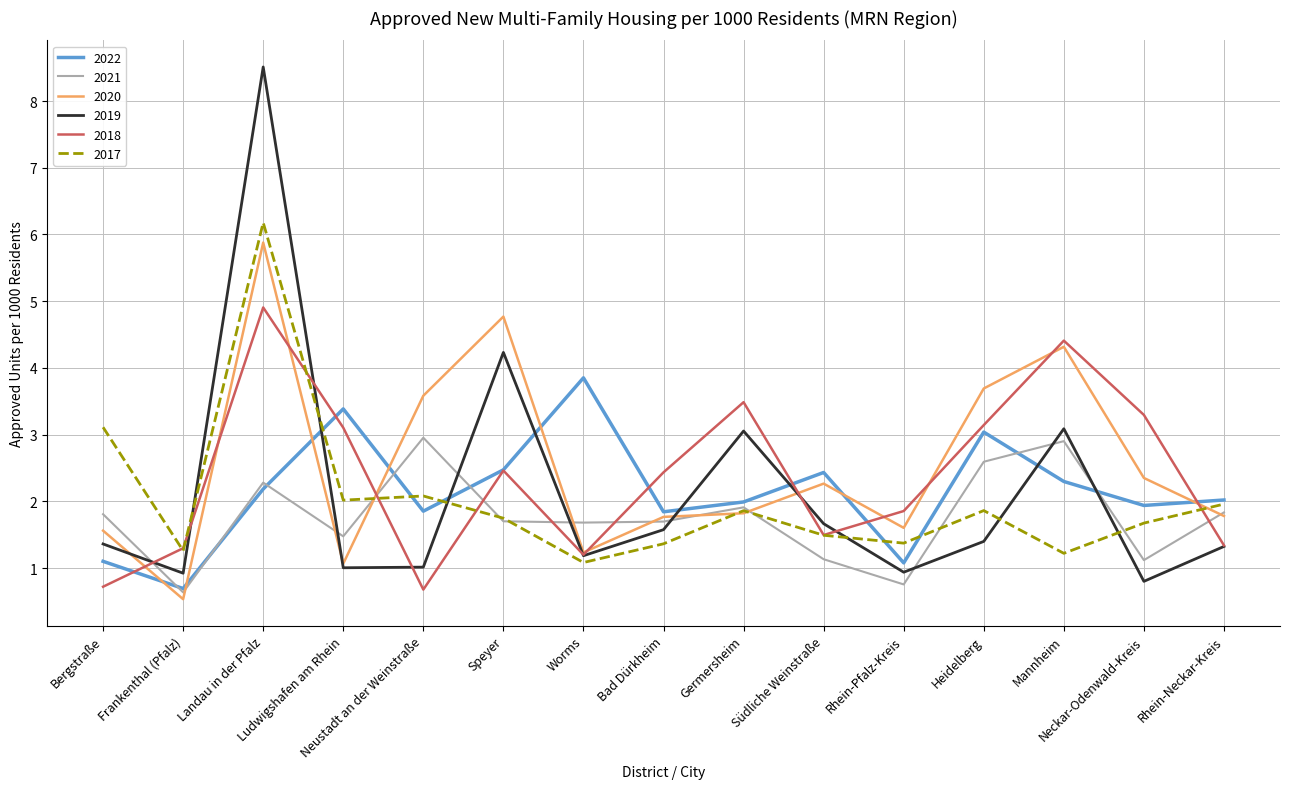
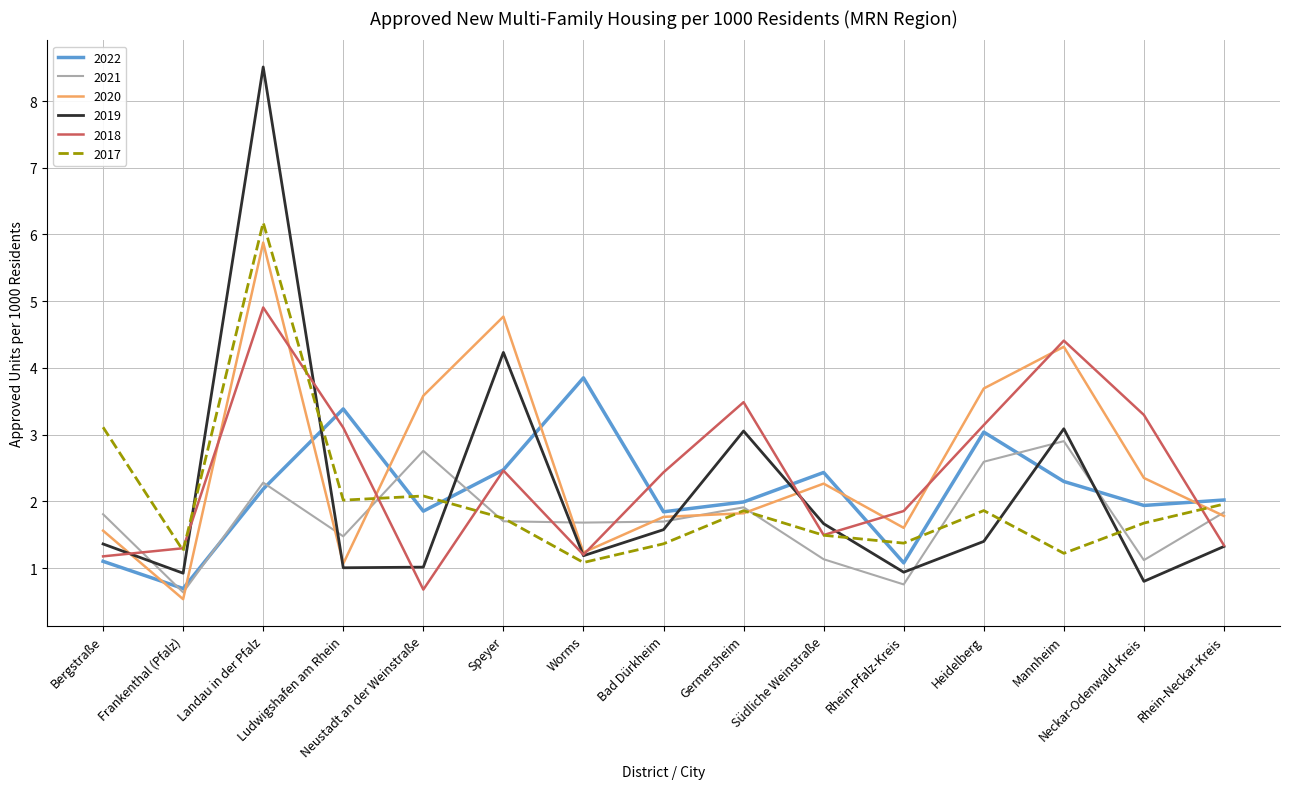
  {
    "2022": {
      "Bergstraße": 1.1,
      "Frankenthal (Pfalz)": 0.7,
      "Landau in der Pfalz": 2.2,
      "Ludwigshafen am Rhein": 3.4,
      "Neustadt an der Weinstraße": 1.9,
      "Worms": 3.9,
      "Bad Dürkheim": 1.8,
      "Germersheim": 2.0,
      "Südliche Weinstraße": 2.4,
      "Rhein-Pfalz-Kreis": 1.1,
      "Heidelberg": 3.0,
      "Mannheim": 2.3,
      "Neckar-Odenwald-Kreis": 1.9,
      "Rhein-Neckar-Kreis": 2.0
    },
    "2021": {
      "Bergstraße": 1.8,
      "Frankenthal (Pfalz)": 0.6,
      "Landau in der Pfalz": 2.3,
      "Ludwigshafen am Rhein": 1.5,
-     "Neustadt an der Weinstraße": 3.0,
+     "Neustadt an der Weinstraße": 2.8,
      "Speyer": 1.7,
      "Worms": 1.7,
      "Bad Dürkheim": 1.7,
      "Germersheim": 1.9,
      "Südliche Weinstraße": 1.1,
      "Rhein-Pfalz-Kreis": 0.8,
      "Heidelberg": 2.6,
      "Mannheim": 2.9,
      "Neckar-Odenwald-Kreis": 1.1,
      "Rhein-Neckar-Kreis": 1.8
    },
    "2020": {
      "Bergstraße": 1.6,
      "Frankenthal (Pfalz)": 0.5,
      "Landau in der Pfalz": 5.9,
      "Ludwigshafen am Rhein": 1.1,
      "Neustadt an der Weinstraße": 3.6,
      "Speyer": 4.8,
      "Bad Dürkheim": 1.8,
      "Germersheim": 1.8,
      "Südliche Weinstraße": 2.3,
      "Rhein-Pfalz-Kreis": 1.6,
      "Heidelberg": 3.7,
      "Mannheim": 4.3,
      "Neckar-Odenwald-Kreis": 2.4,
      "Rhein-Neckar-Kreis": 1.8
    },
    "2019": {
      "Bergstraße": 1.4,
      "Frankenthal (Pfalz)": 0.9,
      "Landau in der Pfalz": 8.5,
      "Ludwigshafen am Rhein": 1.0,
      "Neustadt an der Weinstraße": 1.0,
      "Speyer": 4.2,
      "Bad Dürkheim": 1.6,
      "Germersheim": 3.1,
      "Südliche Weinstraße": 1.7,
      "Rhein-Pfalz-Kreis": 0.9,
      "Heidelberg": 1.4,
      "Mannheim": 3.1,
      "Neckar-Odenwald-Kreis": 0.8
    },
    "2018": {
-     "Bergstraße": 0.7,
+     "Bergstraße": 1.2,
      "Landau in der Pfalz": 4.9,
      "Ludwigshafen am Rhein": 3.1,
      "Neustadt an der Weinstraße": 0.7,
      "Bad Dürkheim": 2.4,
      "Germersheim": 3.5,
      "Rhein-Pfalz-Kreis": 1.9,
      "Heidelberg": 3.1,
      "Mannheim": 4.4,
      "Neckar-Odenwald-Kreis": 3.3
    },
    "2017": {
      "Bergstraße": 3.1,
      "Landau in der Pfalz": 6.2,
      "Ludwigshafen am Rhein": 2.0,
      "Neustadt an der Weinstraße": 2.1,
      "Speyer": 1.7,
      "Worms": 1.1,
      "Bad Dürkheim": 1.4,
      "Germersheim": 1.9,
      "Rhein-Pfalz-Kreis": 1.4,
      "Heidelberg": 1.9,
      "Mannheim": 1.2,
      "Neckar-Odenwald-Kreis": 1.7,
      "Rhein-Neckar-Kreis": 2.0
    }
  }
